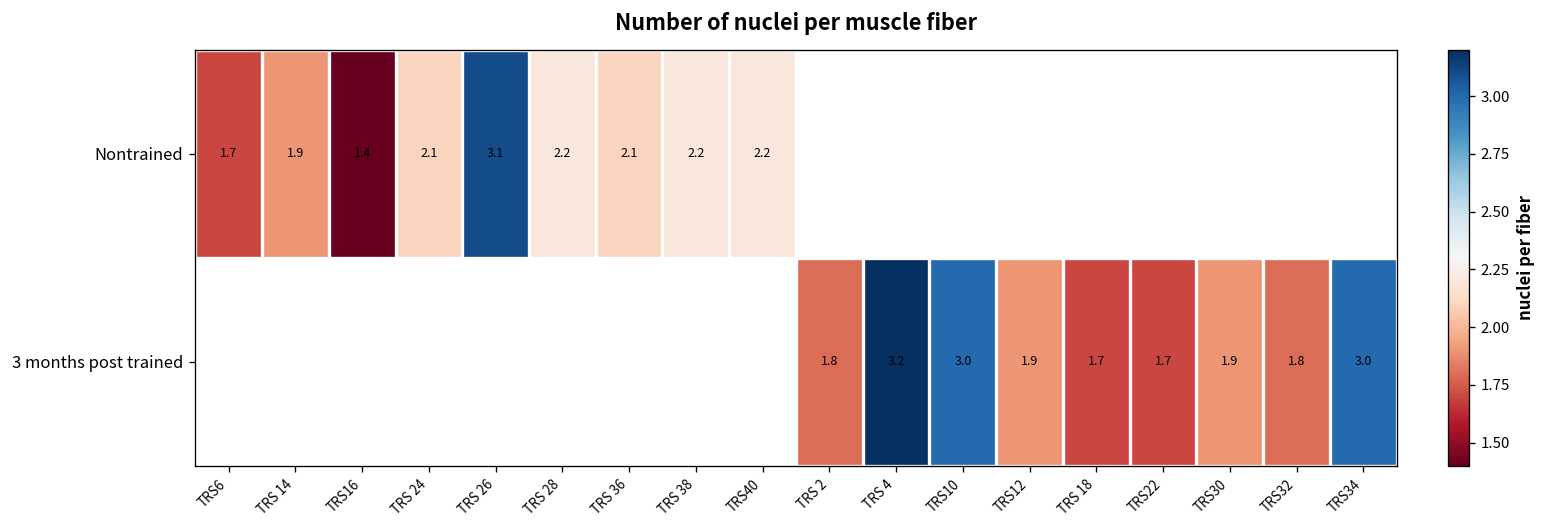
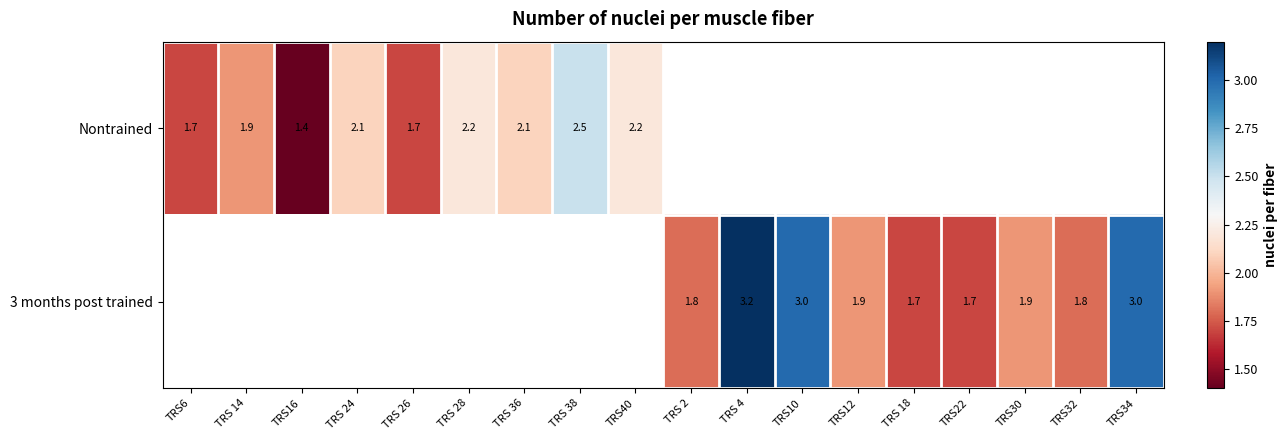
  {
    "Nontrained": {
      "TRS6": 1.7,
      "TRS 14": 1.9,
      "TRS16": 1.4,
      "TRS 24": 2.1,
-     "TRS 26": 3.1,
+     "TRS 26": 1.7,
      "TRS 28": 2.2,
      "TRS 36": 2.1,
-     "TRS 38": 2.2,
+     "TRS 38": 2.5,
      "TRS40": 2.2
    },
    "3 months post trained": {
      "TRS 2": 1.8,
      "TRS 4": 3.2,
      "TRS10": 3.0,
      "TRS12": 1.9,
      "TRS 18": 1.7,
      "TRS22": 1.7,
      "TRS30": 1.9,
      "TRS32": 1.8,
      "TRS34": 3.0
    }
  }
